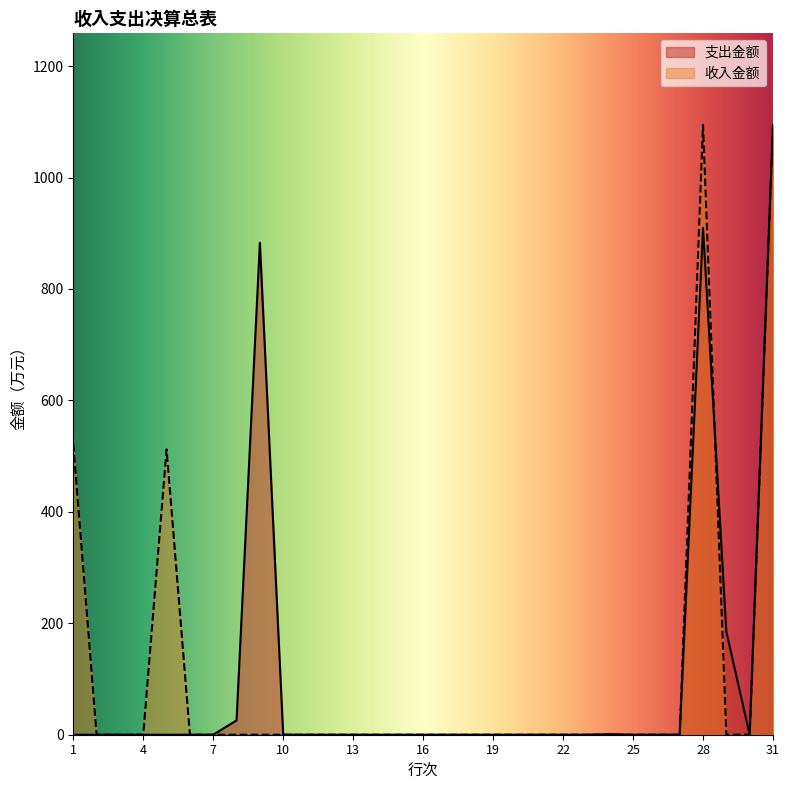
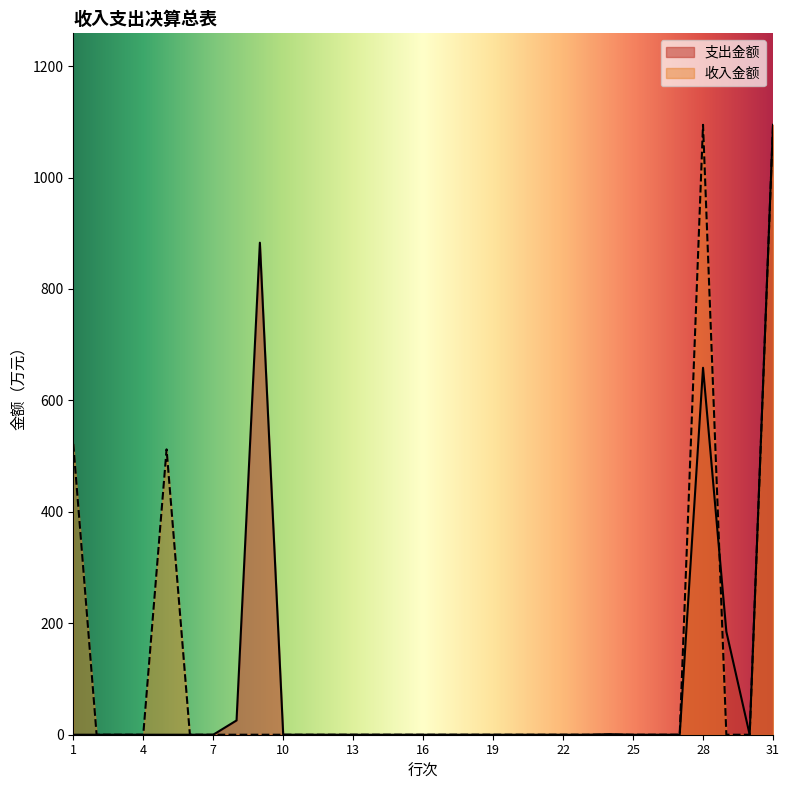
  {
    "支出金额": {
      "1": 0,
-     "28": 910
+     "28": 660
    },
    "收入金额": {
      "1": 520,
      "28": 1090
    }
  }
